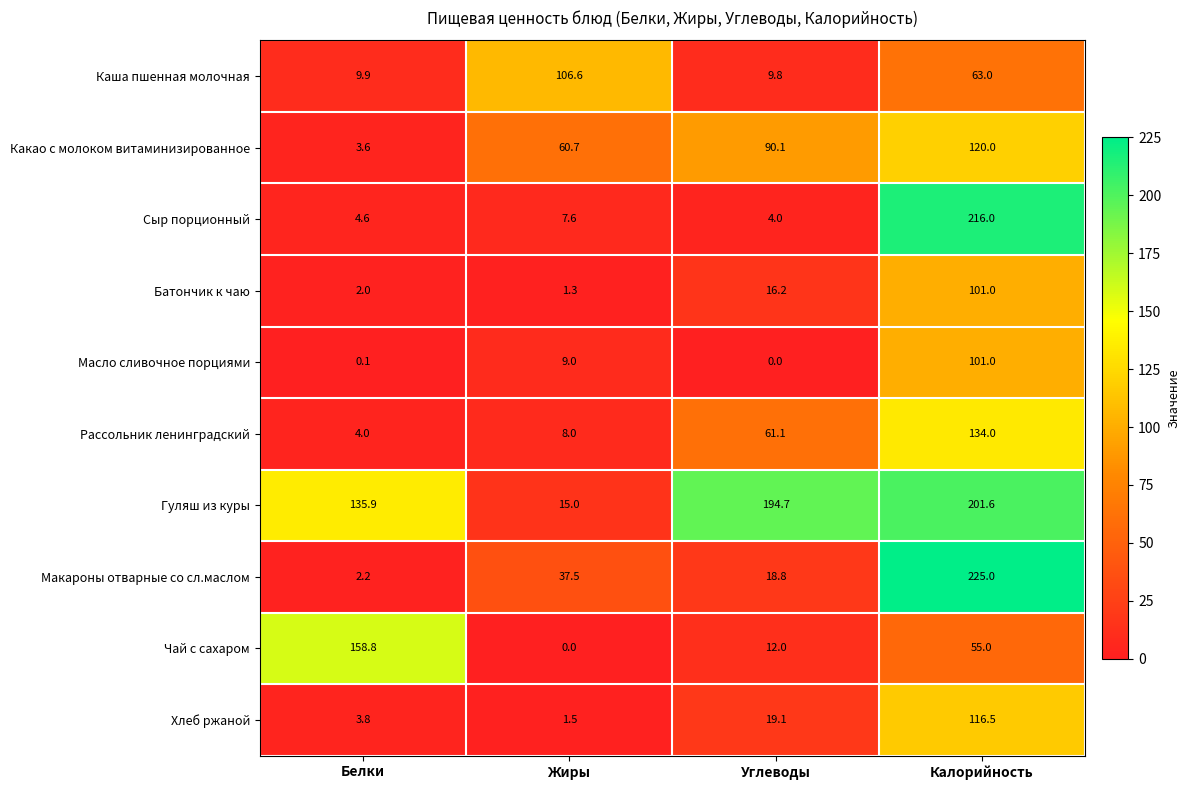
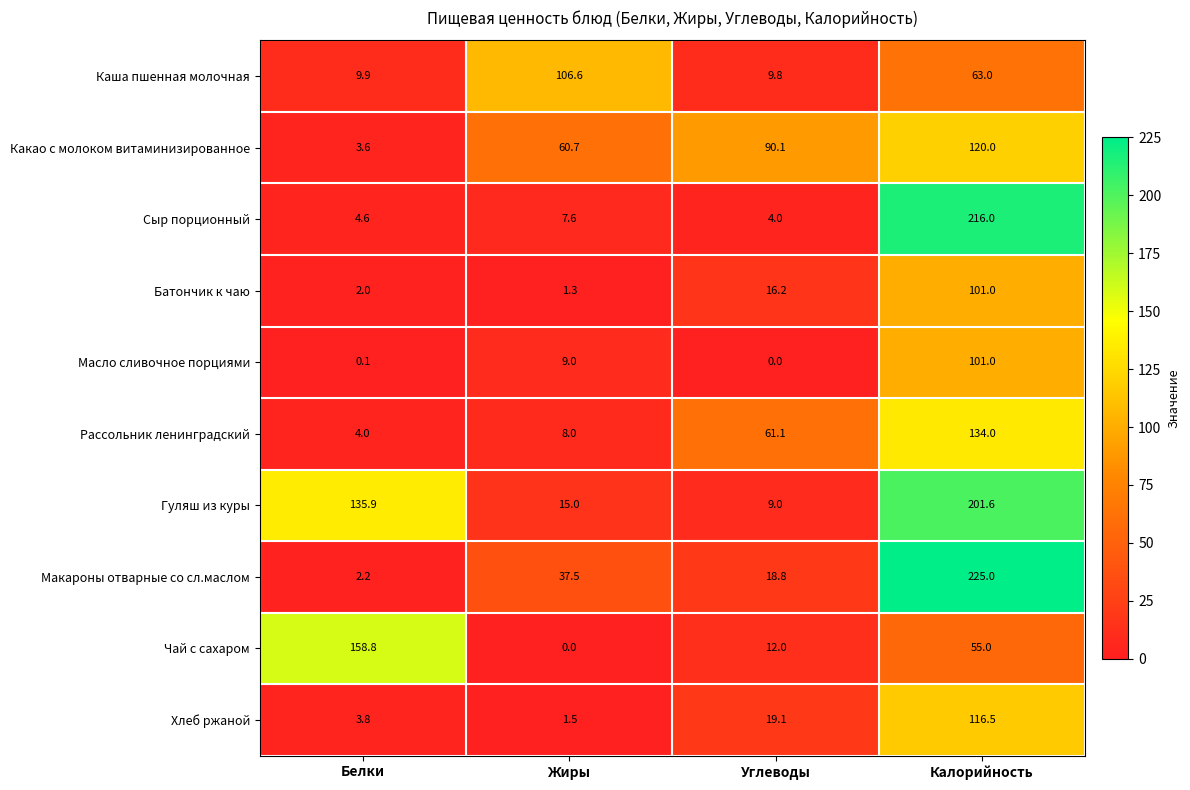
  {
    "Каша пшенная молочная": {
      "Белки": 9.9,
      "Жиры": 106.6,
      "Углеводы": 9.8,
      "Калорийность": 63.0
    },
    "Какао с молоком витаминизированное": {
      "Белки": 3.6,
      "Жиры": 60.7,
      "Углеводы": 90.1,
      "Калорийность": 120.0
    },
    "Сыр порционный": {
      "Белки": 4.6,
      "Жиры": 7.6,
      "Углеводы": 4.0,
      "Калорийность": 216.0
    },
    "Батончик к чаю": {
      "Белки": 2.0,
      "Жиры": 1.3,
      "Углеводы": 16.2,
      "Калорийность": 101.0
    },
    "Масло сливочное порциями": {
      "Белки": 0.1,
      "Жиры": 9.0,
      "Углеводы": 0.0,
      "Калорийность": 101.0
    },
    "Рассольник ленинградский": {
      "Белки": 4.0,
      "Жиры": 8.0,
      "Углеводы": 61.1,
      "Калорийность": 134.0
    },
    "Гуляш из куры": {
      "Белки": 135.9,
      "Жиры": 15.0,
-     "Углеводы": 194.7,
+     "Углеводы": 9.0,
      "Калорийность": 201.6
    },
    "Макароны отварные со сл.маслом": {
      "Белки": 2.2,
      "Жиры": 37.5,
      "Углеводы": 18.8,
      "Калорийность": 225.0
    },
    "Чай с сахаром": {
      "Белки": 158.8,
      "Жиры": 0.0,
      "Углеводы": 12.0,
      "Калорийность": 55.0
    },
    "Хлеб ржаной": {
      "Белки": 3.8,
      "Жиры": 1.5,
      "Углеводы": 19.1,
      "Калорийность": 116.5
    }
  }
